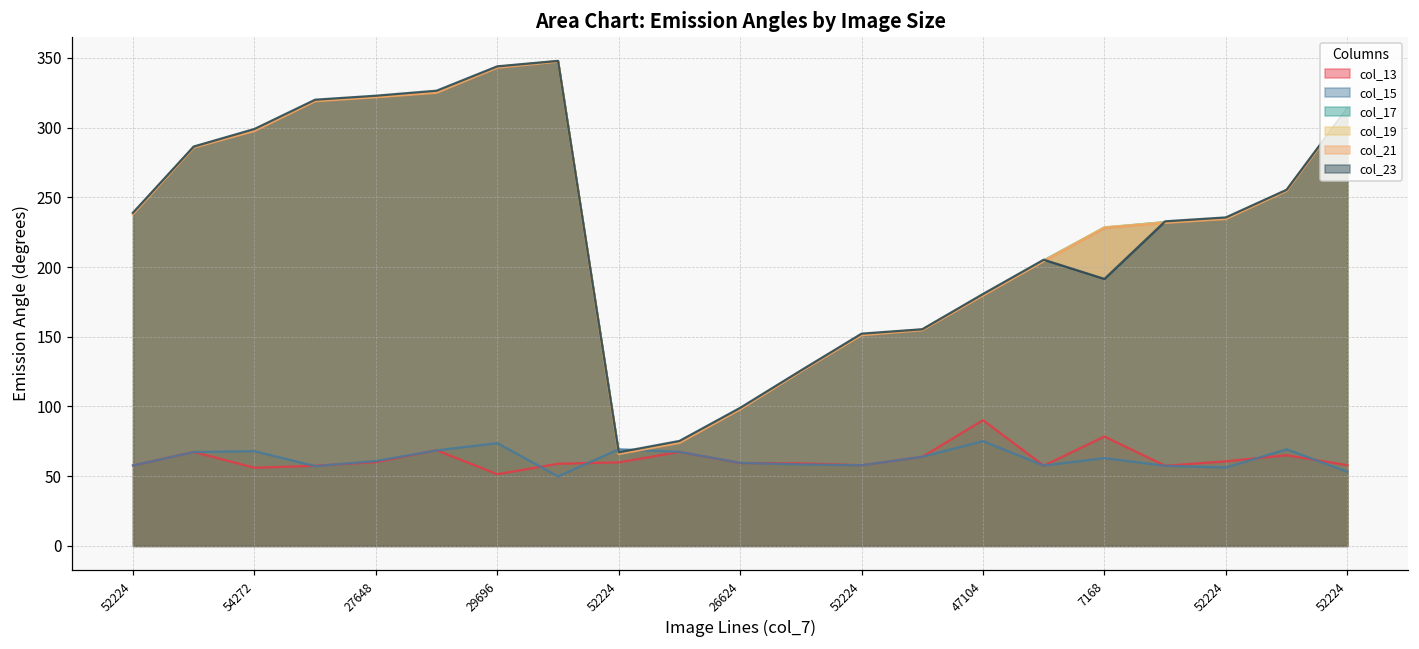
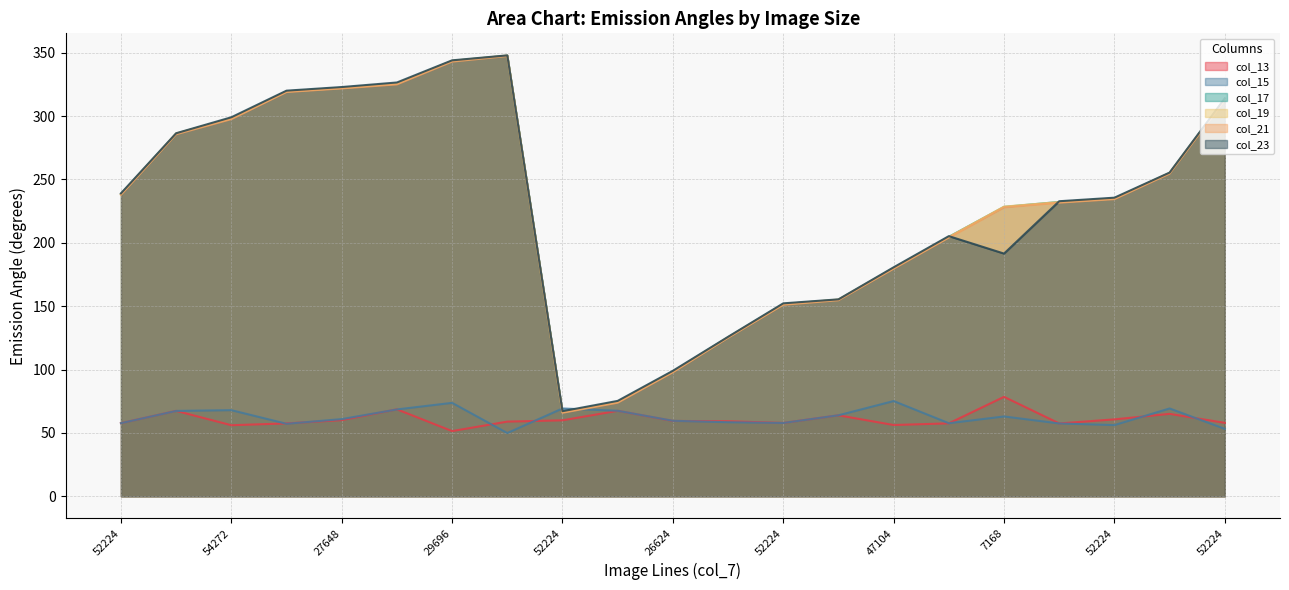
  {
    "col_13": {
      "54272": 56,
      "29696": 51,
-     "47104": 90,
+     "47104": 56,
      "7168": 78
    },
    "col_23": {
      "7168": 191
    }
  }
